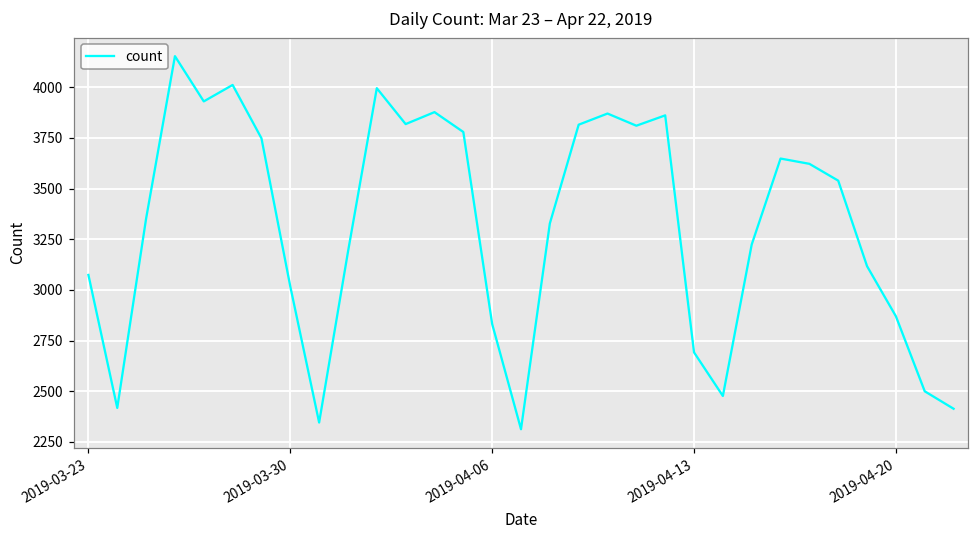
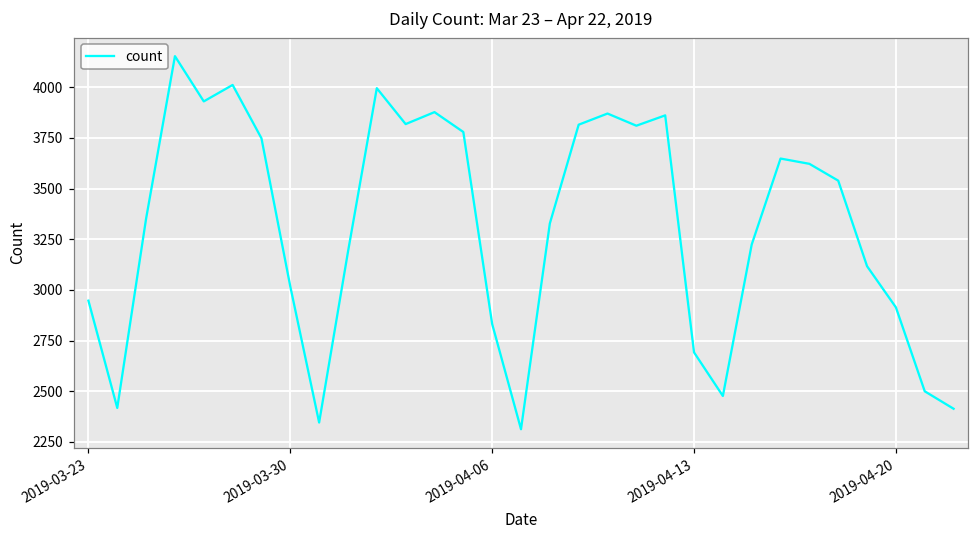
  {
-   "2019-03-23": 3070,
+   "2019-03-23": 2950,
    "2019-03-30": 3020,
    "2019-04-06": 2830,
    "2019-04-13": 2690,
-   "2019-04-20": 2870
+   "2019-04-20": 2910
  }
